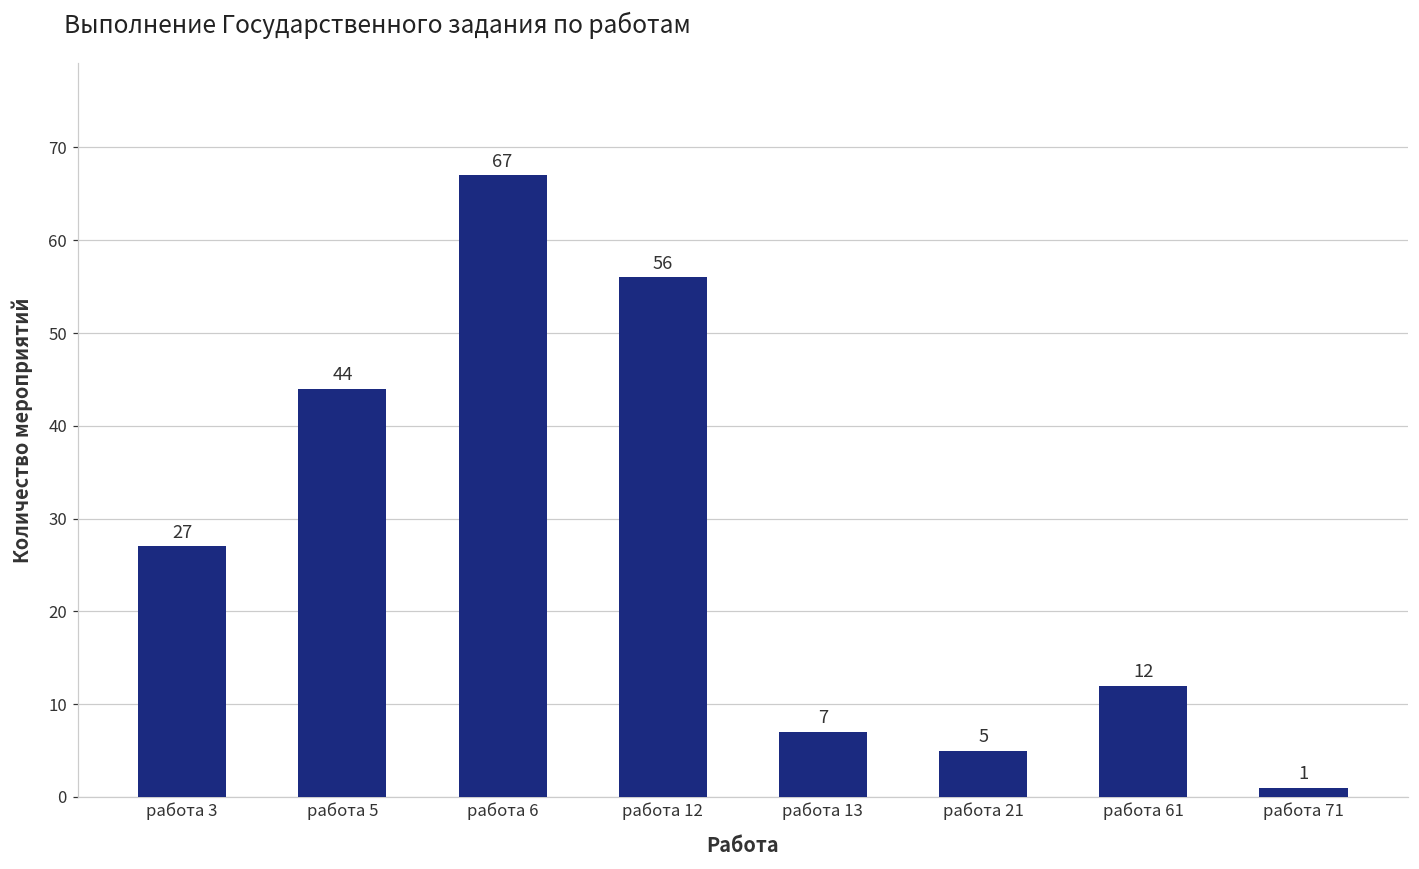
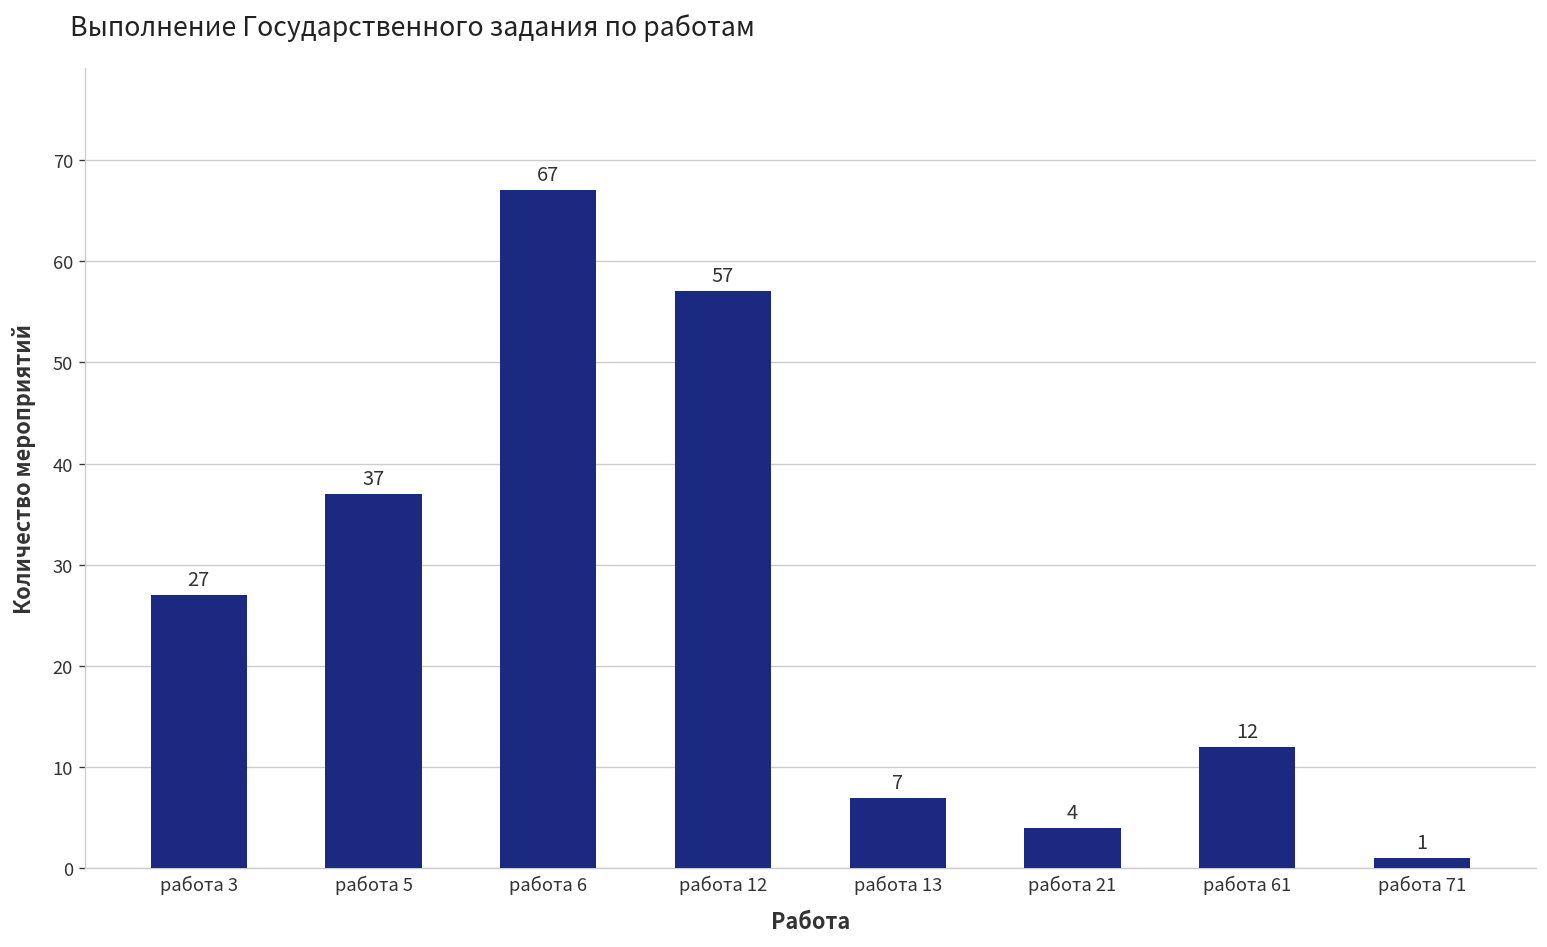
  {
    "работа 3": 27,
-   "работа 5": 44,
+   "работа 5": 37,
    "работа 6": 67,
-   "работа 12": 56,
+   "работа 12": 57,
    "работа 13": 7,
-   "работа 21": 5,
+   "работа 21": 4,
    "работа 61": 12,
    "работа 71": 1
  }
